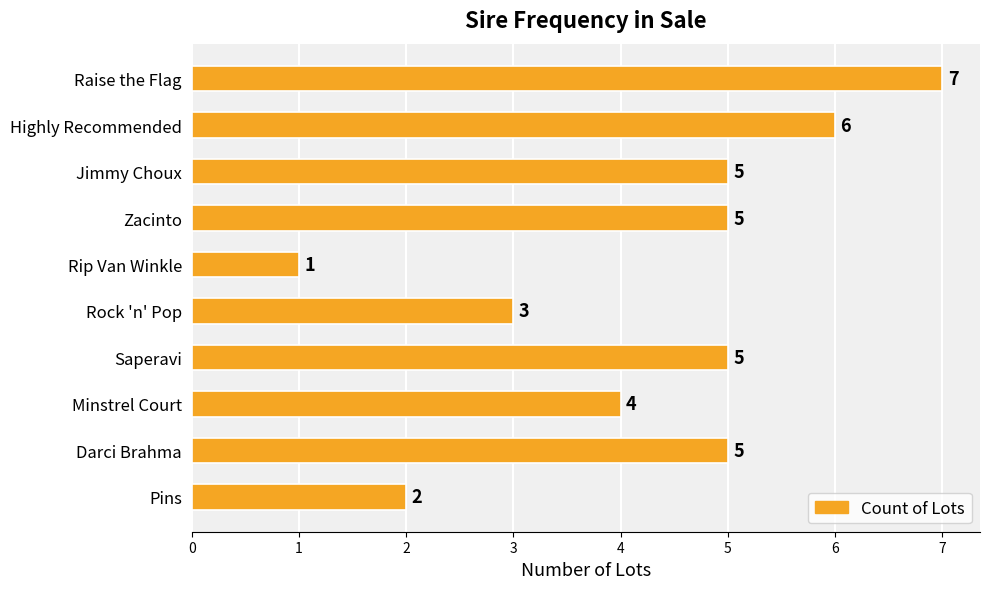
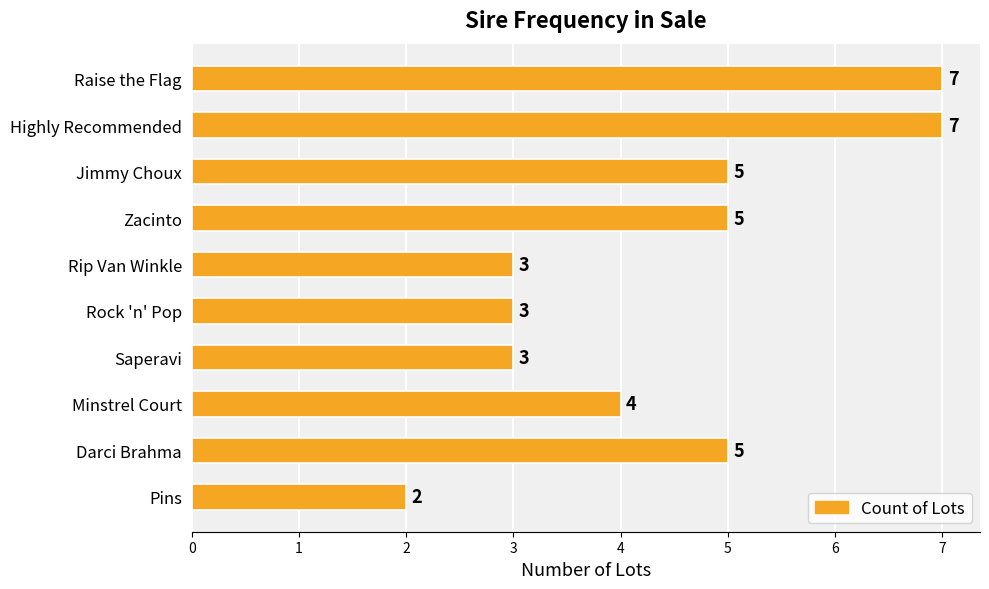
  {
    "Raise the Flag": 7,
-   "Highly Recommended": 6,
+   "Highly Recommended": 7,
    "Jimmy Choux": 5,
    "Zacinto": 5,
-   "Rip Van Winkle": 1,
+   "Rip Van Winkle": 3,
    "Rock 'n' Pop": 3,
-   "Saperavi": 5,
+   "Saperavi": 3,
    "Minstrel Court": 4,
    "Darci Brahma": 5,
    "Pins": 2
  }
